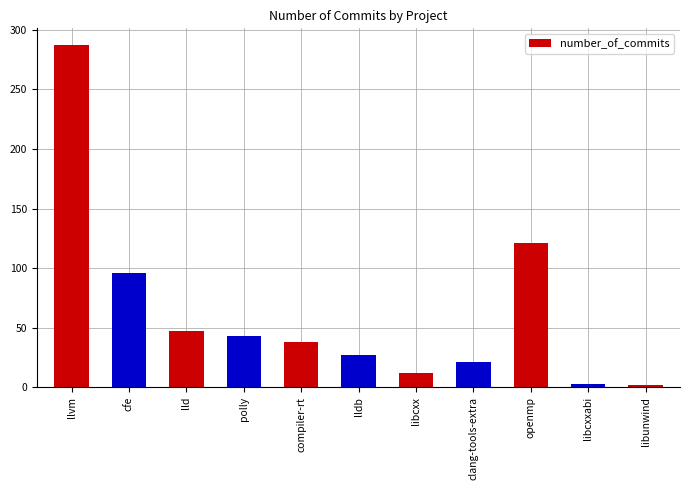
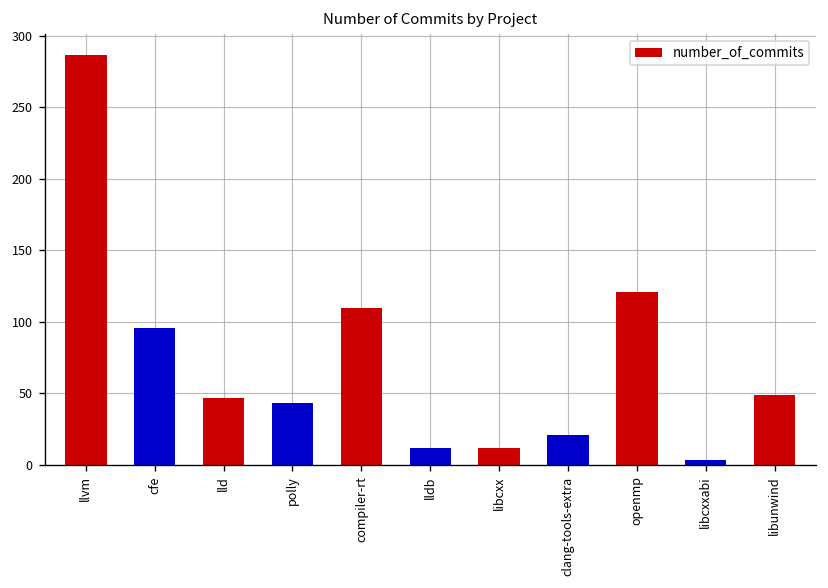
  {
    "llvm": 287,
    "cfe": 96,
    "lld": 47,
    "polly": 43,
-   "compiler-rt": 38,
-   "lldb": 27,
+   "compiler-rt": 110,
+   "lldb": 12,
    "libcxx": 12,
    "clang-tools-extra": 21,
    "openmp": 121,
    "libcxxabi": 3,
-   "libunwind": 2
+   "libunwind": 49
  }
